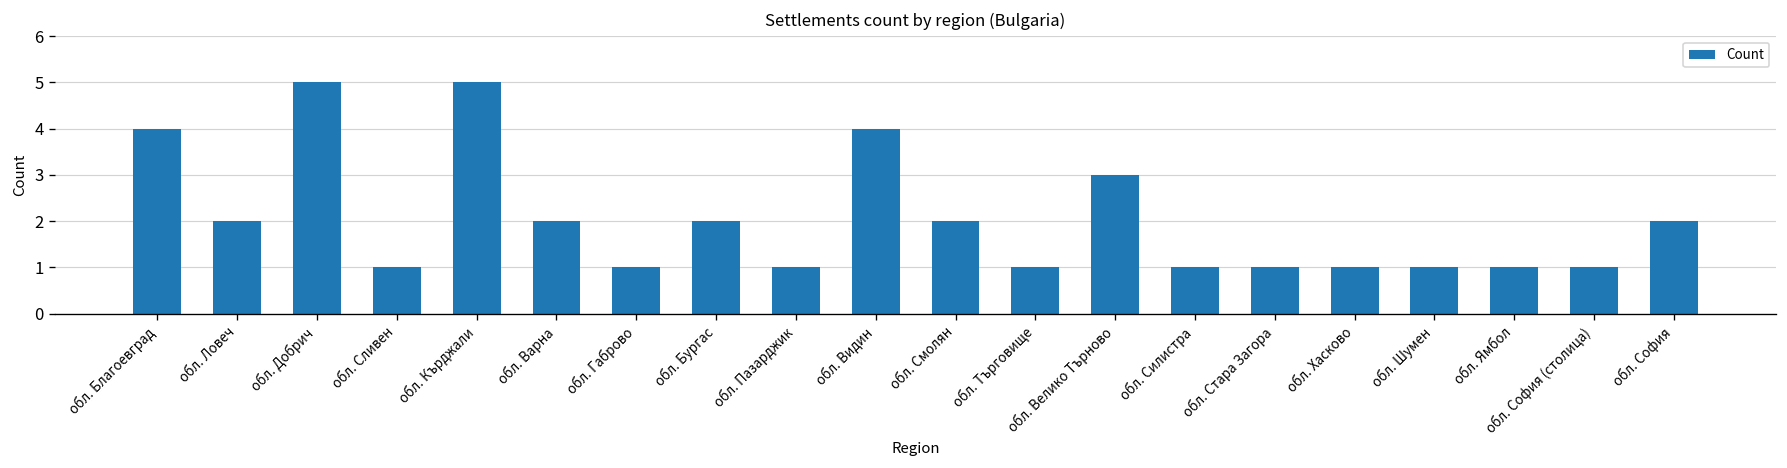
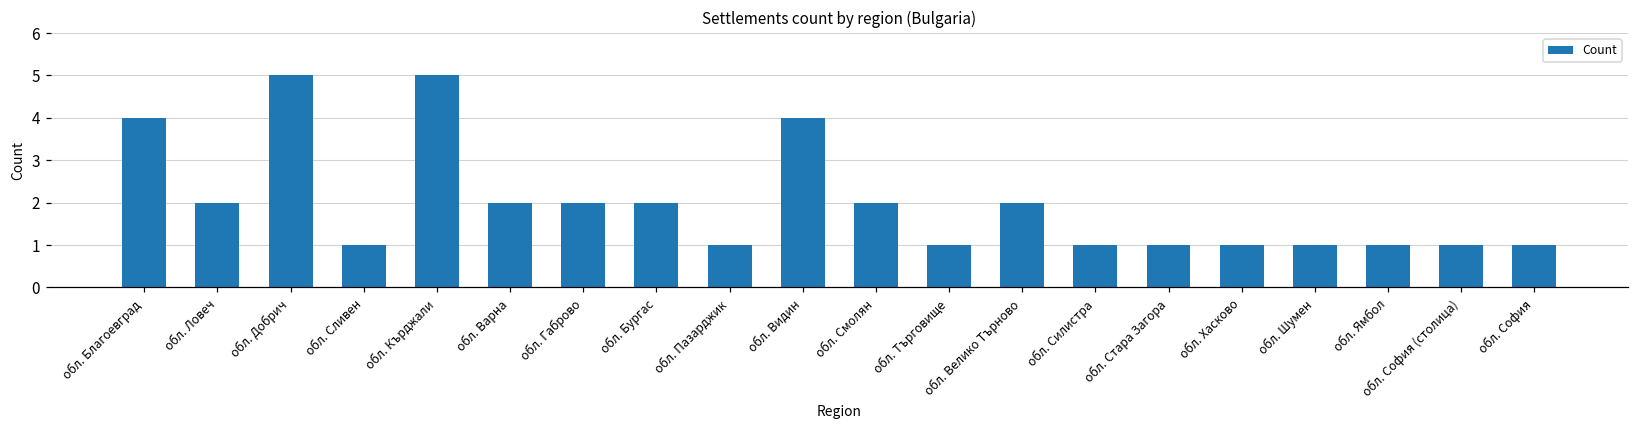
  {
    "обл. Благоевград": 4,
    "обл. Ловеч": 2,
    "обл. Добрич": 5,
    "обл. Сливен": 1,
    "обл. Кърджали": 5,
    "обл. Варна": 2,
-   "обл. Габрово": 1,
+   "обл. Габрово": 2,
    "обл. Бургас": 2,
    "обл. Пазарджик": 1,
    "обл. Видин": 4,
    "обл. Смолян": 2,
    "обл. Търговище": 1,
-   "обл. Велико Търново": 3,
+   "обл. Велико Търново": 2,
    "обл. Силистра": 1,
    "обл. Стара Загора": 1,
    "обл. Хасково": 1,
    "обл. Шумен": 1,
    "обл. Ямбол": 1,
    "обл. София (столица)": 1,
-   "обл. София": 2
+   "обл. София": 1
  }
